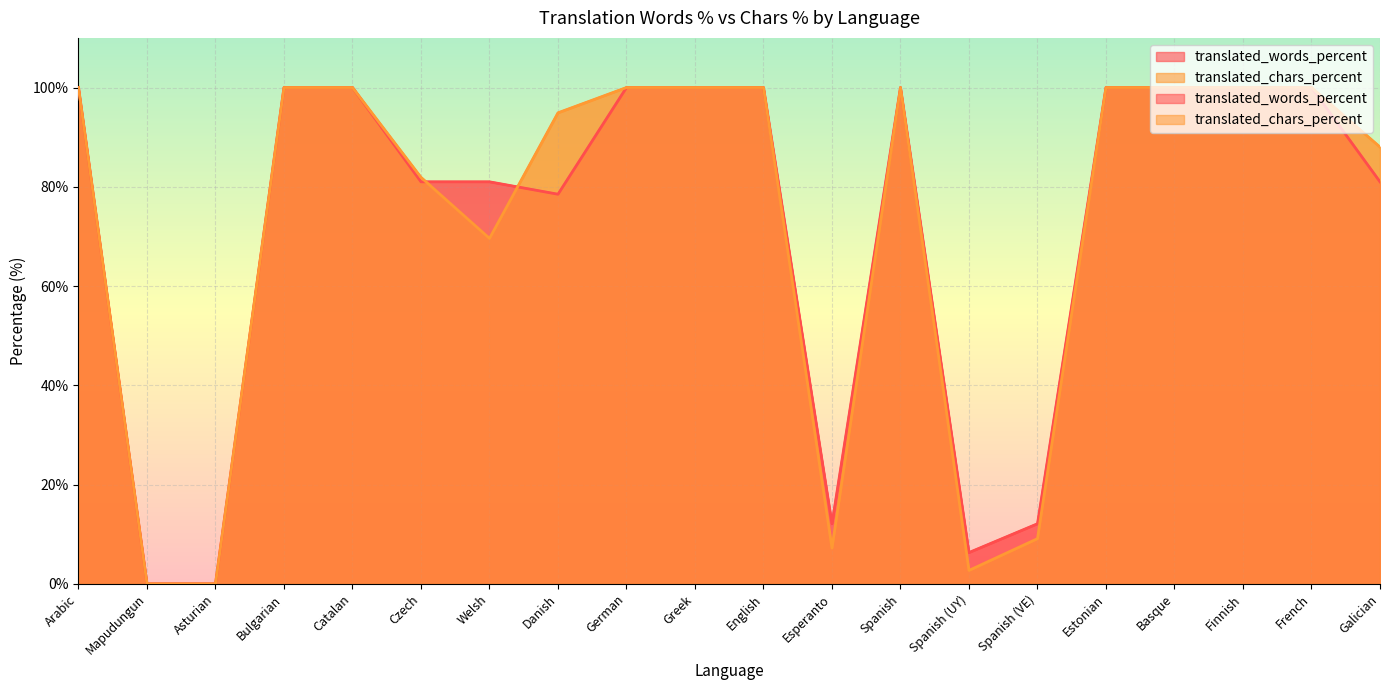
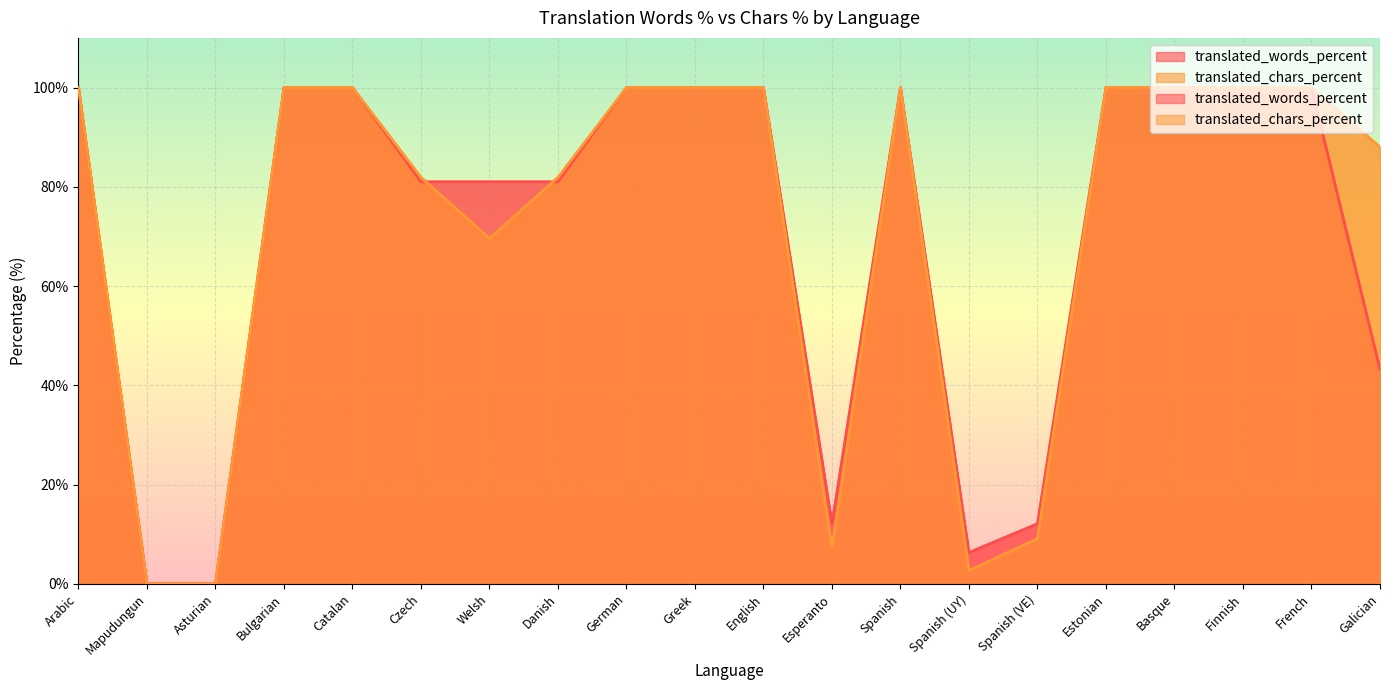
  {
    "translated_words_percent": {
      "Czech": "81%",
      "Welsh": "81%",
-     "Danish": "79%",
+     "Danish": "81%",
      "Esperanto": "12%",
      "Spanish (UY)": "6%",
      "Spanish (VE)": "12%",
-     "Galician": "81%"
+     "Galician": "43%"
    },
    "translated_chars_percent": {
      "Czech": "82%",
      "Welsh": "70%",
-     "Danish": "95%",
+     "Danish": "82%",
      "Esperanto": "7%",
      "Spanish (UY)": "3%",
      "Spanish (VE)": "9%",
      "Galician": "88%"
    }
  }
